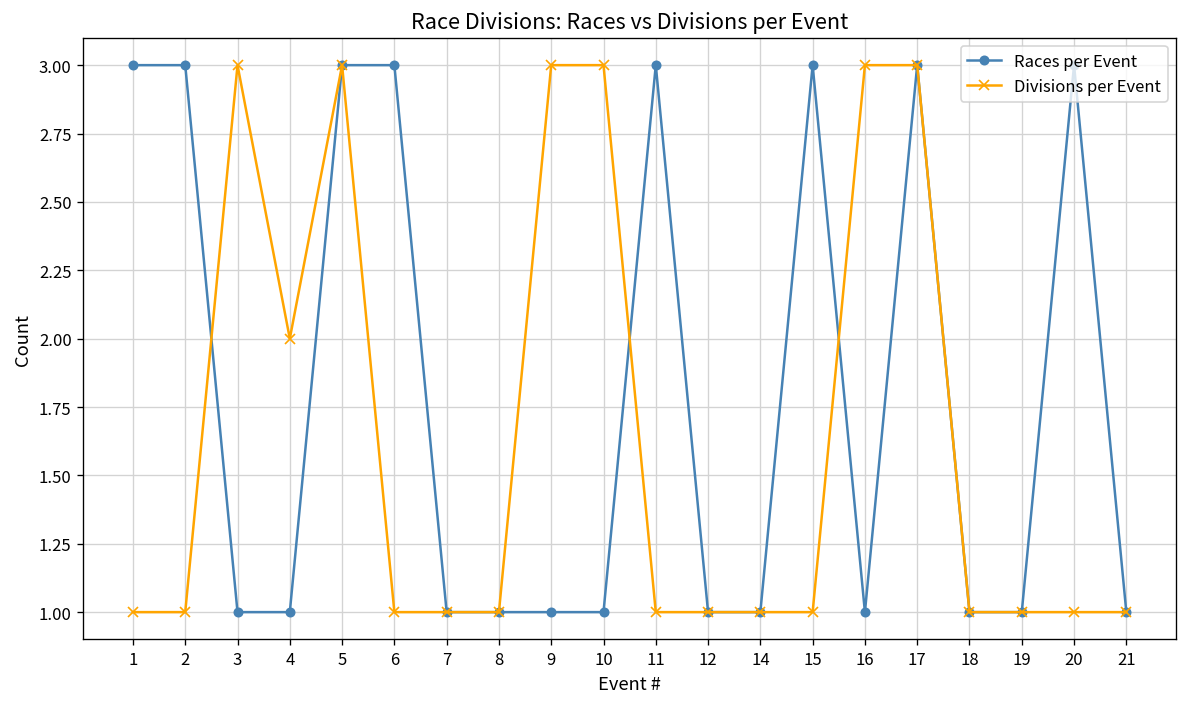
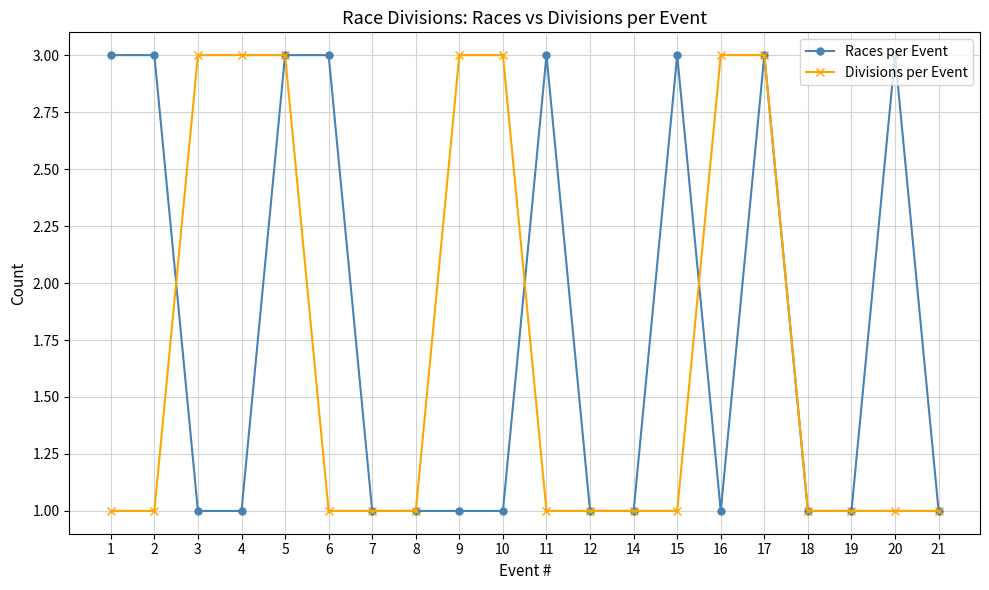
  {
    "Races per Event": {
      "1": 3,
      "2": 3,
      "3": 1,
      "4": 1,
      "6": 3,
      "9": 1,
      "10": 1,
      "11": 3,
      "15": 3,
      "16": 1
    },
    "Divisions per Event": {
      "1": 1,
      "2": 1,
      "3": 3,
-     "4": 2,
+     "4": 3,
      "6": 1,
      "9": 3,
      "10": 3,
      "11": 1,
      "15": 1,
      "16": 3,
      "20": 1
    }
  }
